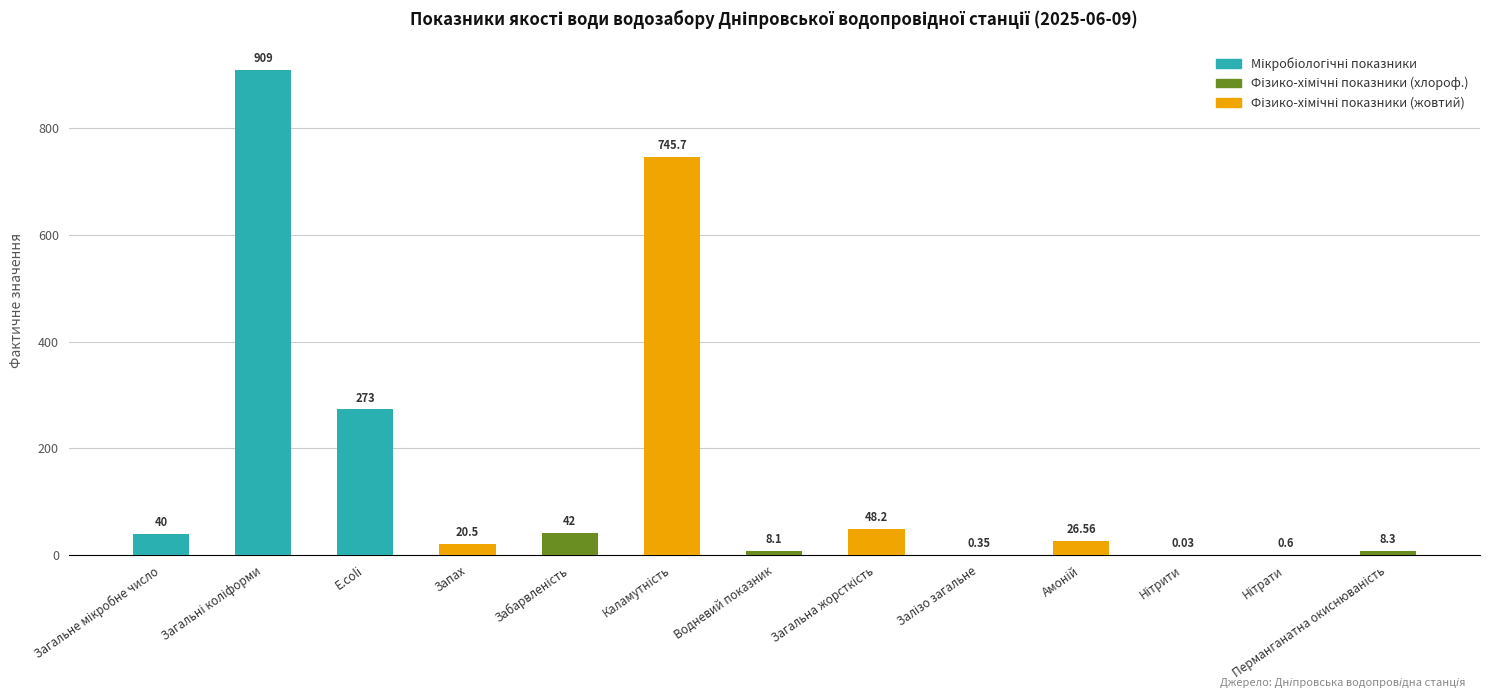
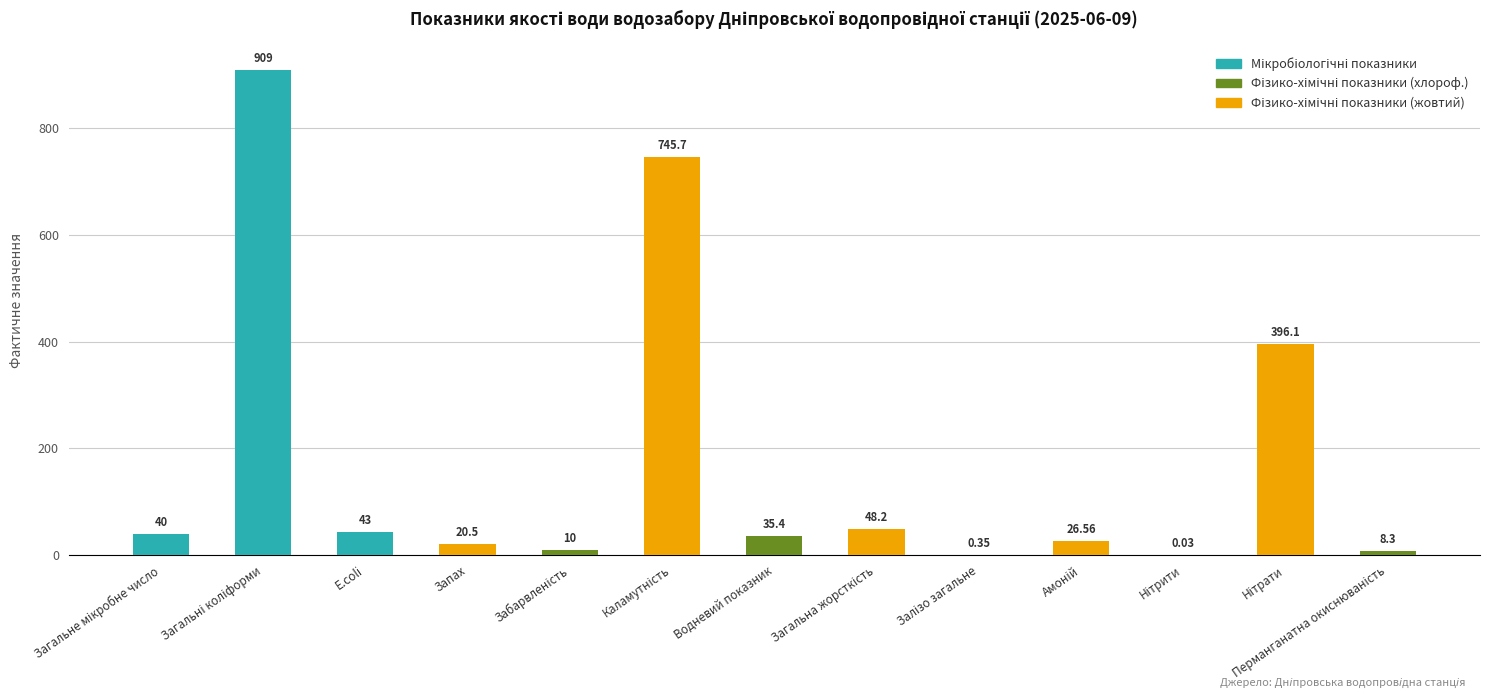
  {
    "Загальне мікробне число": 40,
    "Загальні коліформи": 909,
-   "E.coli": 273,
+   "E.coli": 43,
    "Запах": 20.5,
-   "Забарвленість": 42,
+   "Забарвленість": 10,
    "Каламутність": 745.7,
-   "Водневий показник": 8.1,
+   "Водневий показник": 35.4,
    "Загальна жорсткість": 48.2,
    "Залізо загальне": 0.35,
    "Амоній": 26.56,
    "Нітрити": 0.03,
-   "Нітрати": 0.6,
+   "Нітрати": 396.1,
    "Перманганатна окиснюваність": 8.3
  }
